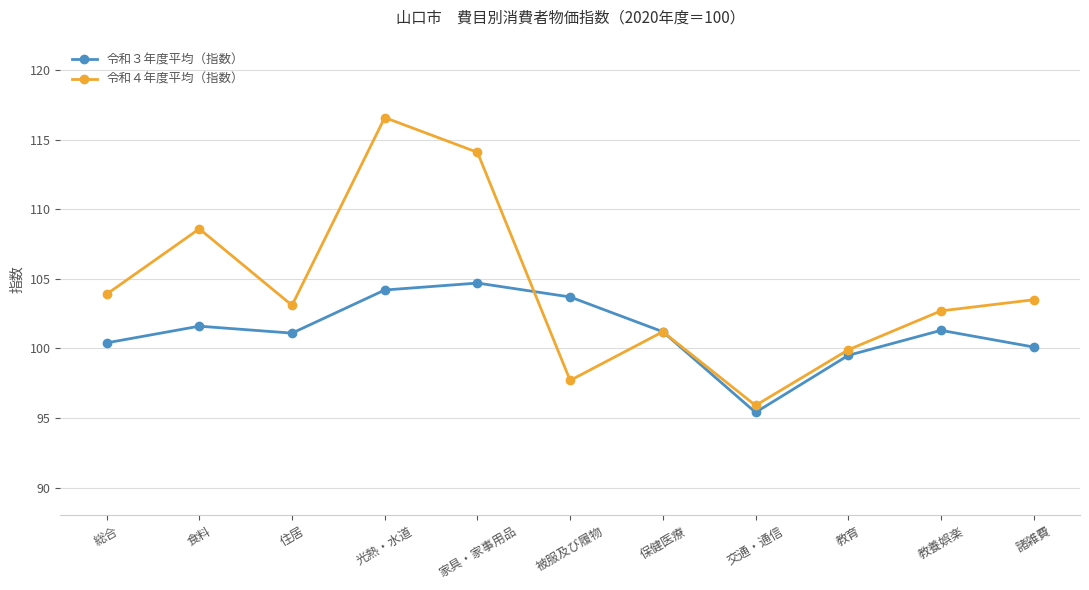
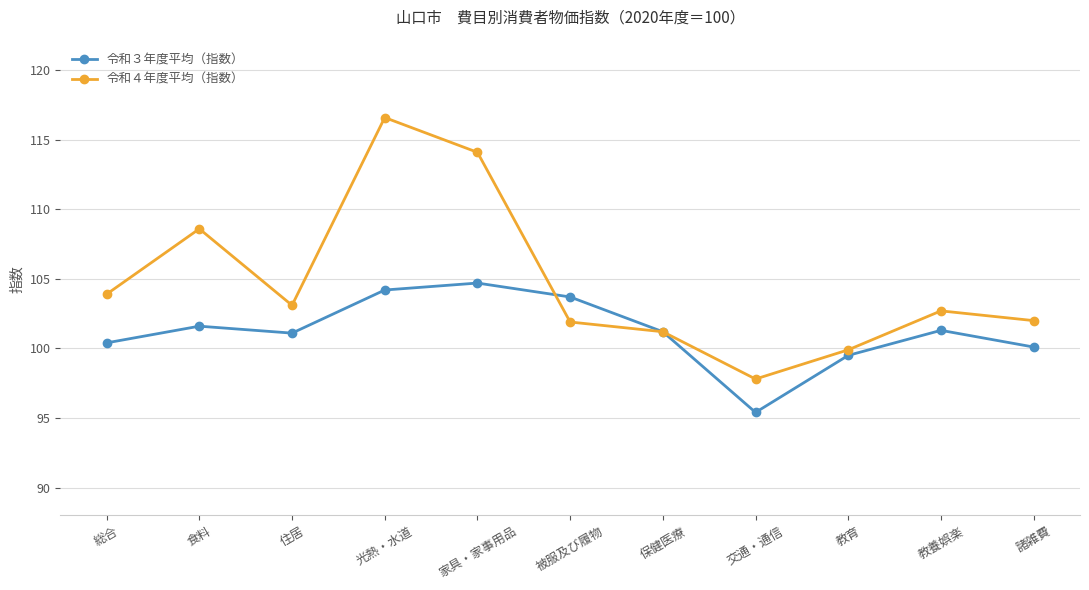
  {
    "令和３年度平均（指数）": {
      "総合": 100.4,
      "食料": 101.6,
      "住居": 101.1,
      "光熱・水道": 104.2,
      "家具・家事用品": 104.7,
      "被服及び履物": 103.7,
      "交通・通信": 95.4,
      "教育": 99.5,
      "教養娯楽": 101.3,
      "諸雑費": 100.1
    },
    "令和４年度平均（指数）": {
      "総合": 103.9,
      "食料": 108.6,
      "住居": 103.1,
      "光熱・水道": 116.6,
      "家具・家事用品": 114.1,
-     "被服及び履物": 97.7,
-     "交通・通信": 95.9,
+     "被服及び履物": 101.9,
+     "交通・通信": 97.8,
      "教育": 99.9,
      "教養娯楽": 102.7,
-     "諸雑費": 103.5
+     "諸雑費": 102.0
    }
  }
